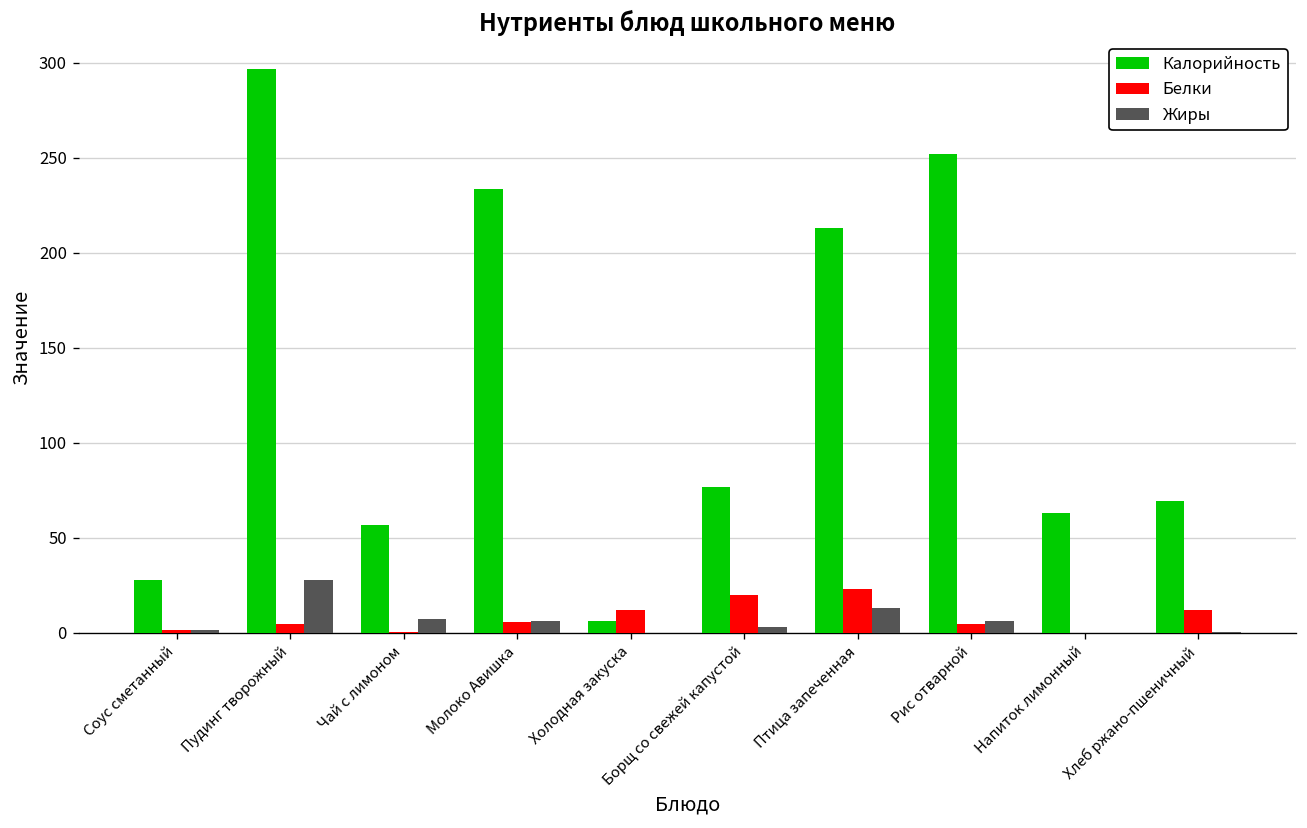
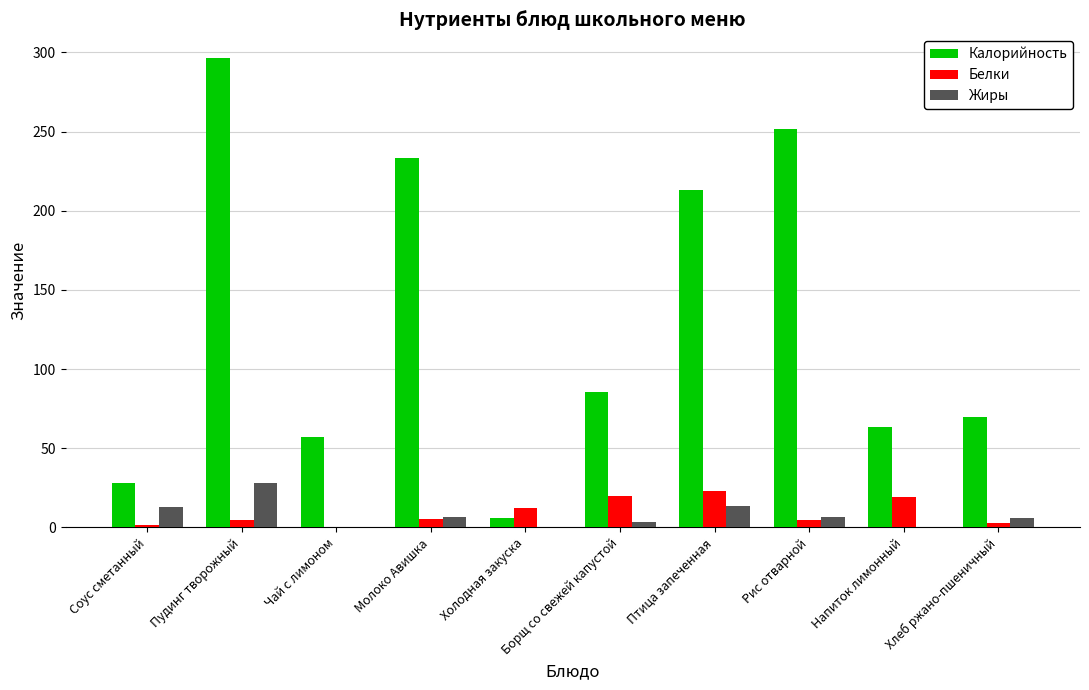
  {
    "Калорийность": {
      "Соус сметанный": 28,
      "Пудинг творожный": 297,
      "Чай с лимоном": 57,
      "Молоко Авишка": 234,
      "Холодная закуска": 6,
-     "Борщ со свежей капустой": 77,
+     "Борщ со свежей капустой": 86,
      "Птица запеченная": 213,
      "Рис отварной": 252,
      "Напиток лимонный": 63,
      "Хлеб ржано-пшеничный": 70
    },
    "Белки": {
      "Пудинг творожный": 5,
      "Молоко Авишка": 6,
      "Холодная закуска": 12,
      "Борщ со свежей капустой": 20,
      "Птица запеченная": 23,
      "Рис отварной": 4,
-     "Напиток лимонный": 0,
-     "Хлеб ржано-пшеничный": 12
+     "Напиток лимонный": 19,
+     "Хлеб ржано-пшеничный": 3
    },
    "Жиры": {
-     "Соус сметанный": 2,
+     "Соус сметанный": 13,
      "Пудинг творожный": 28,
-     "Чай с лимоном": 8,
+     "Чай с лимоном": 0,
      "Молоко Авишка": 6,
      "Борщ со свежей капустой": 3,
      "Птица запеченная": 13,
      "Рис отварной": 6,
      "Напиток лимонный": 0,
-     "Хлеб ржано-пшеничный": 0
+     "Хлеб ржано-пшеничный": 6
    }
  }
